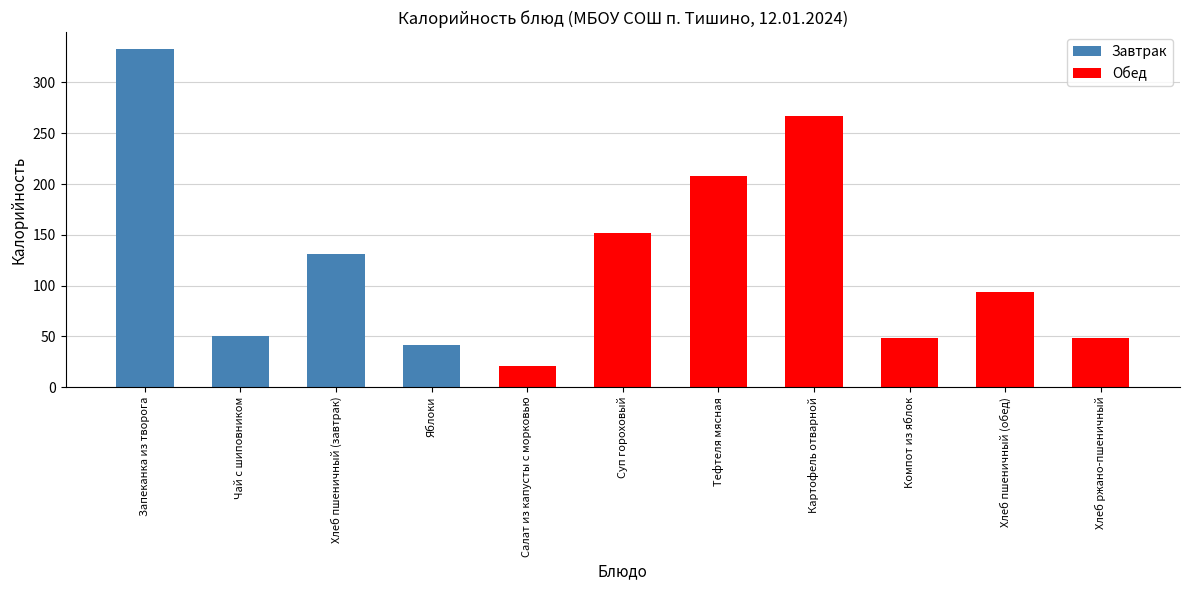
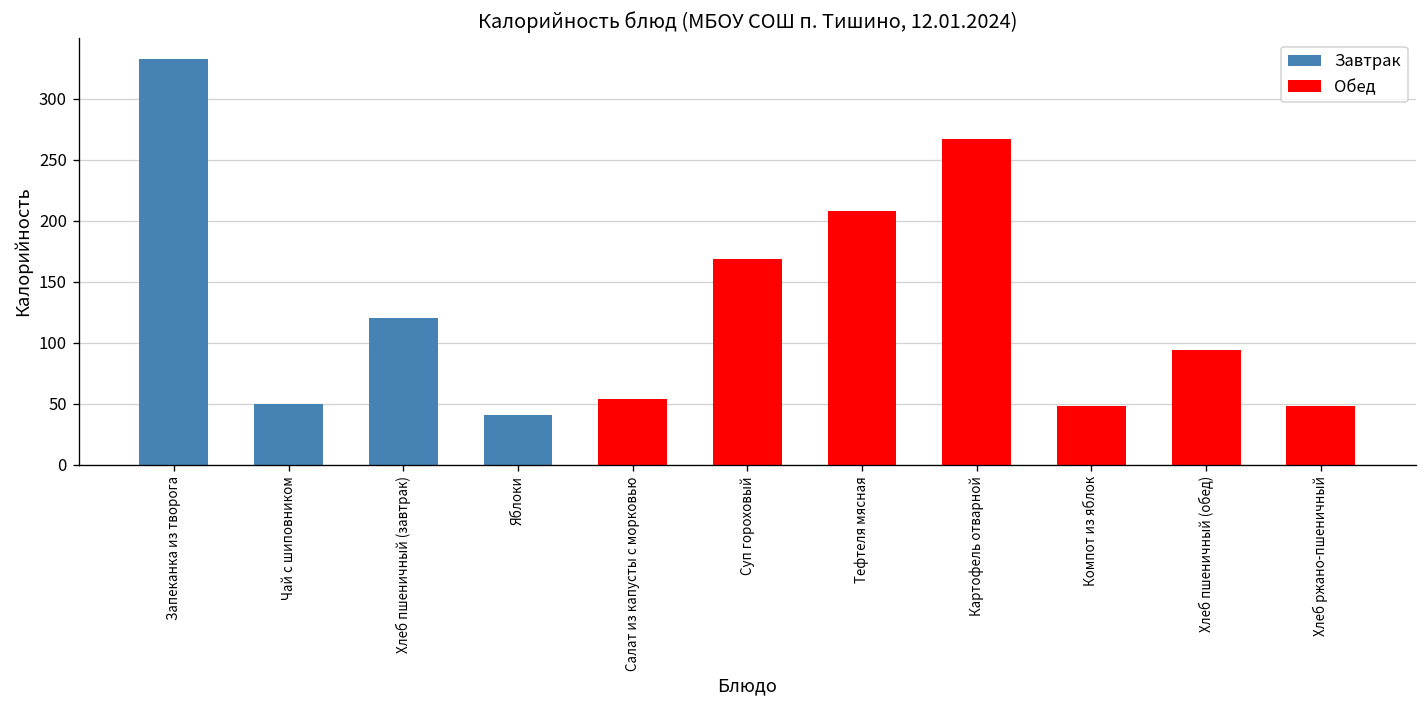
  {
    "Завтрак": {
      "Запеканка из творога": 333,
      "Чай с шиповником": 50,
-     "Хлеб пшеничный (завтрак)": 131,
+     "Хлеб пшеничный (завтрак)": 120,
      "Яблоки": 41,
      "Салат из капусты с морковью": 0,
      "Суп гороховый": 0,
      "Тефтеля мясная": 0,
      "Картофель отварной": 0,
      "Компот из яблок": 0,
      "Хлеб пшеничный (обед)": 0,
      "Хлеб ржано-пшеничный": 0
    },
    "Обед": {
      "Запеканка из творога": 0,
      "Чай с шиповником": 0,
      "Хлеб пшеничный (завтрак)": 0,
      "Яблоки": 0,
-     "Салат из капусты с морковью": 21,
-     "Суп гороховый": 152,
+     "Салат из капусты с морковью": 54,
+     "Суп гороховый": 169,
      "Тефтеля мясная": 208,
      "Картофель отварной": 267,
      "Компот из яблок": 48,
      "Хлеб пшеничный (обед)": 94,
      "Хлеб ржано-пшеничный": 48
    }
  }
